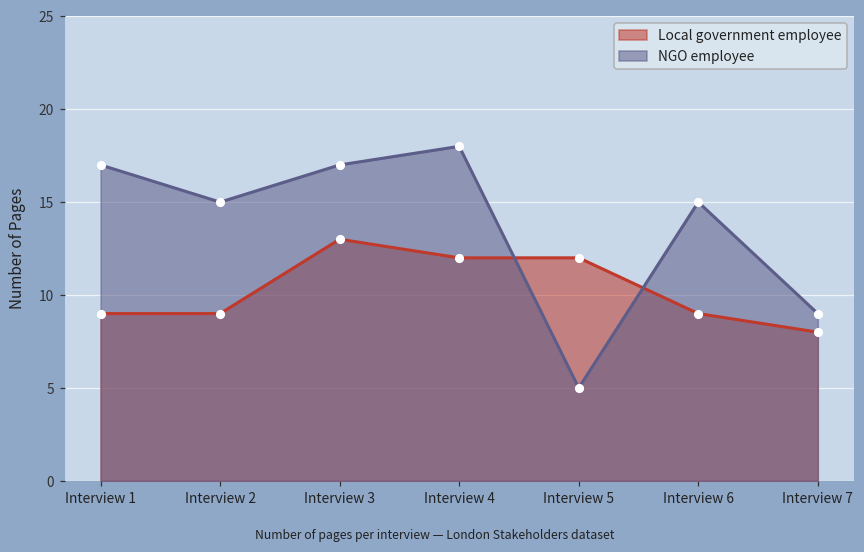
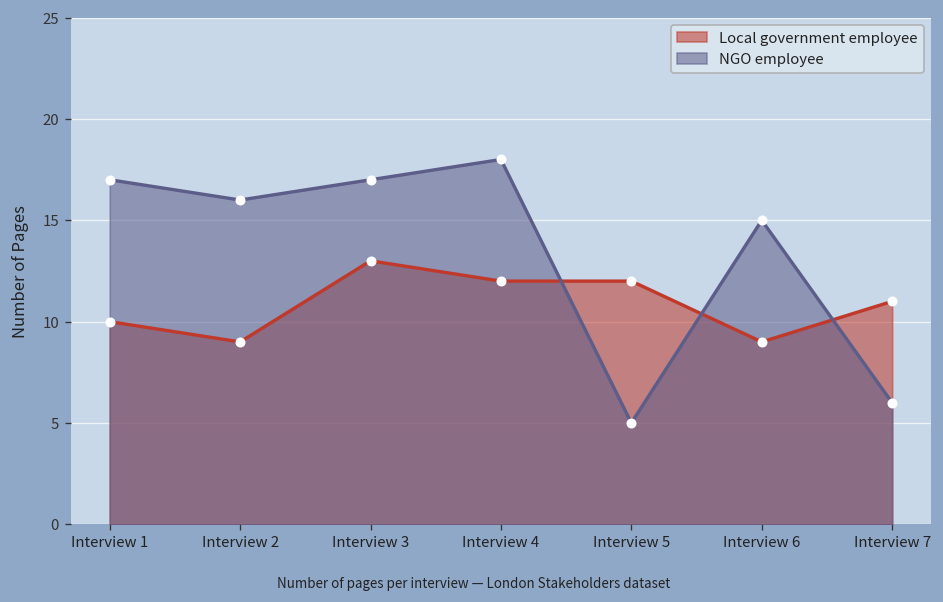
  {
    "Local government employee": {
-     "Interview 1": 9,
+     "Interview 1": 10,
      "Interview 2": 9,
      "Interview 3": 13,
      "Interview 4": 12,
      "Interview 5": 12,
      "Interview 6": 9,
-     "Interview 7": 8
+     "Interview 7": 11
    },
    "NGO employee": {
      "Interview 1": 17,
-     "Interview 2": 15,
+     "Interview 2": 16,
      "Interview 3": 17,
      "Interview 4": 18,
      "Interview 5": 5,
      "Interview 6": 15,
-     "Interview 7": 9
+     "Interview 7": 6
    }
  }
